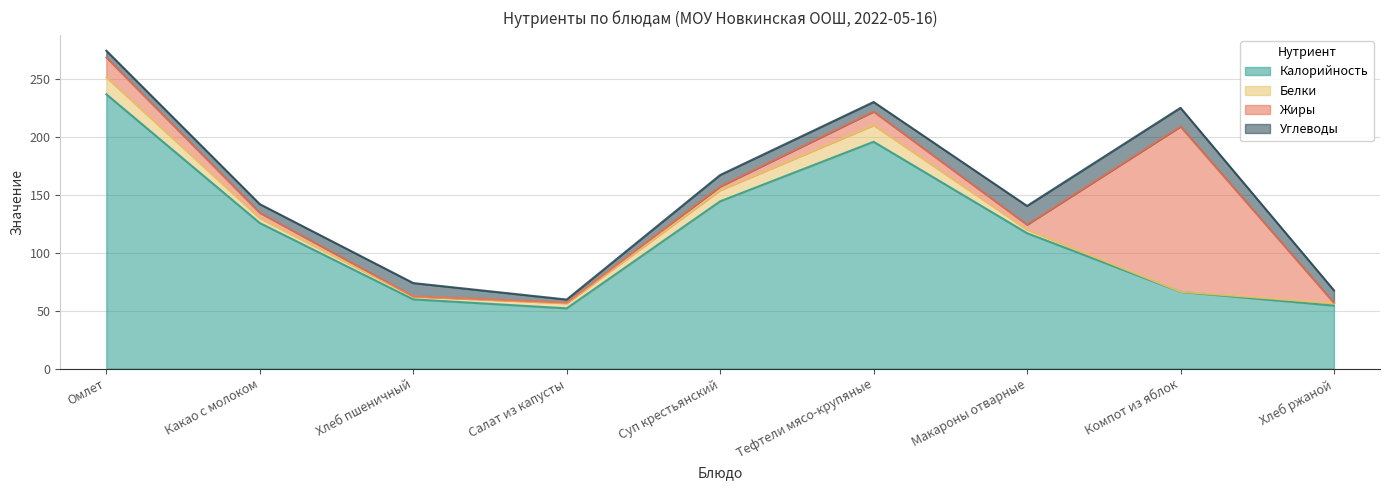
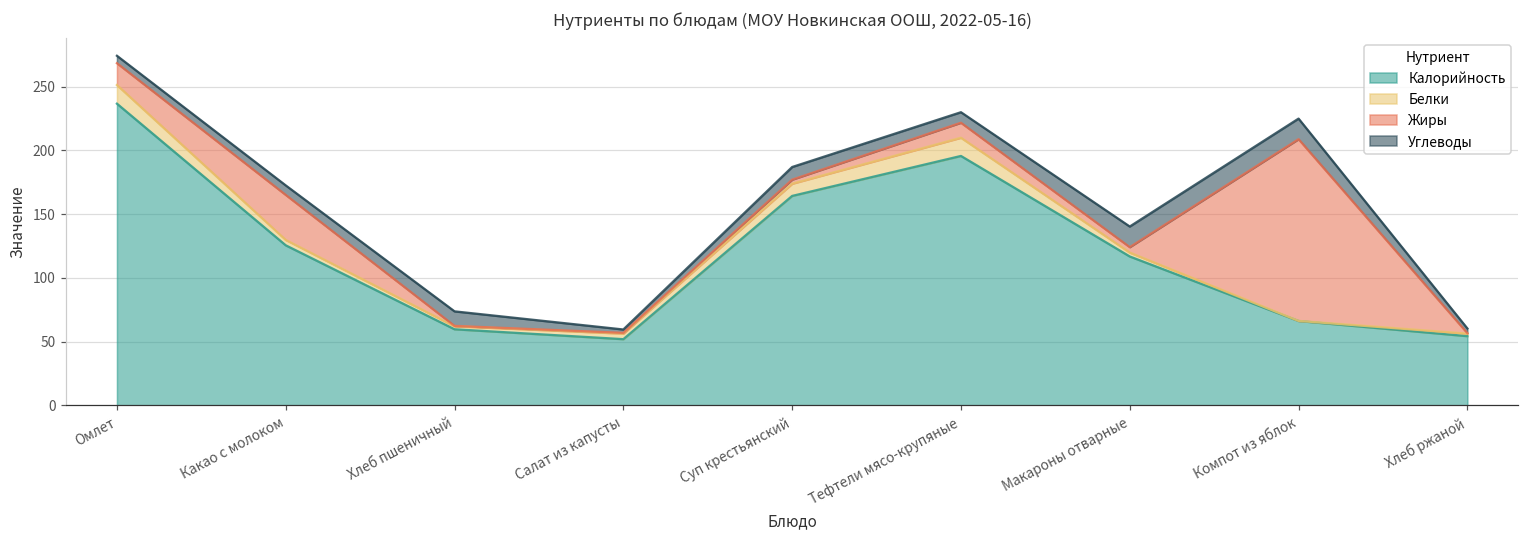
  {
    "Калорийность": {
      "Омлет": 237,
      "Какао с молоком": 126,
      "Хлеб пшеничный": 60,
      "Салат из капусты": 52,
-     "Суп крестьянский": 144,
+     "Суп крестьянский": 164,
      "Тефтели мясо-крупяные": 196,
      "Макароны отварные": 117
    },
    "Белки": {
      "Омлет": 15,
      "Какао с молоком": 4,
      "Суп крестьянский": 10,
      "Тефтели мясо-крупяные": 14,
      "Макароны отварные": 3
    },
    "Жиры": {
      "Омлет": 17,
-     "Какао с молоком": 5,
+     "Какао с молоком": 35,
      "Суп крестьянский": 3,
      "Тефтели мясо-крупяные": 12,
      "Макароны отварные": 4,
      "Компот из яблок": 143
    },
    "Углеводы": {
      "Омлет": 6,
      "Какао с молоком": 7,
      "Хлеб пшеничный": 11,
      "Салат из капусты": 3,
      "Суп крестьянский": 10,
      "Тефтели мясо-крупяные": 8,
      "Макароны отварные": 16,
      "Компот из яблок": 16,
-     "Хлеб ржаной": 11
+     "Хлеб ржаной": 4
    }
  }
